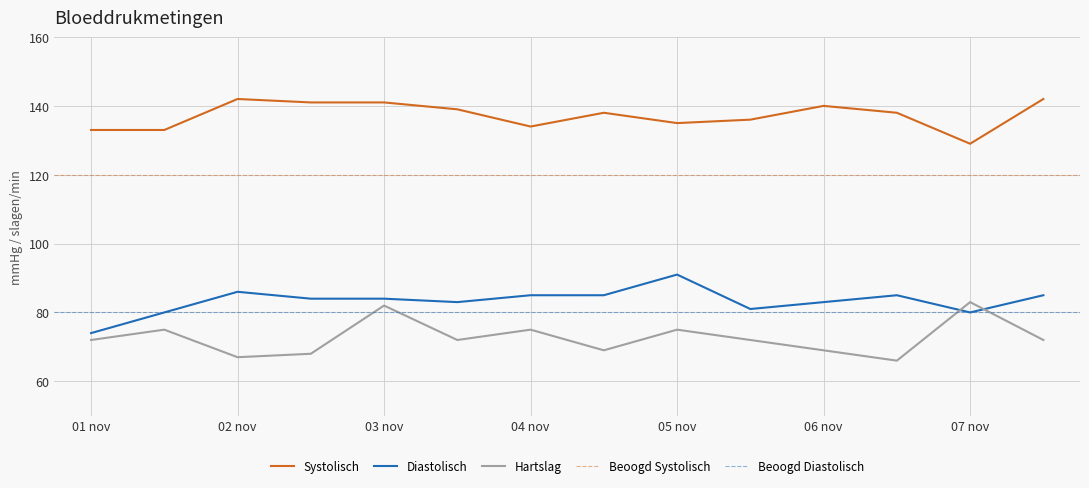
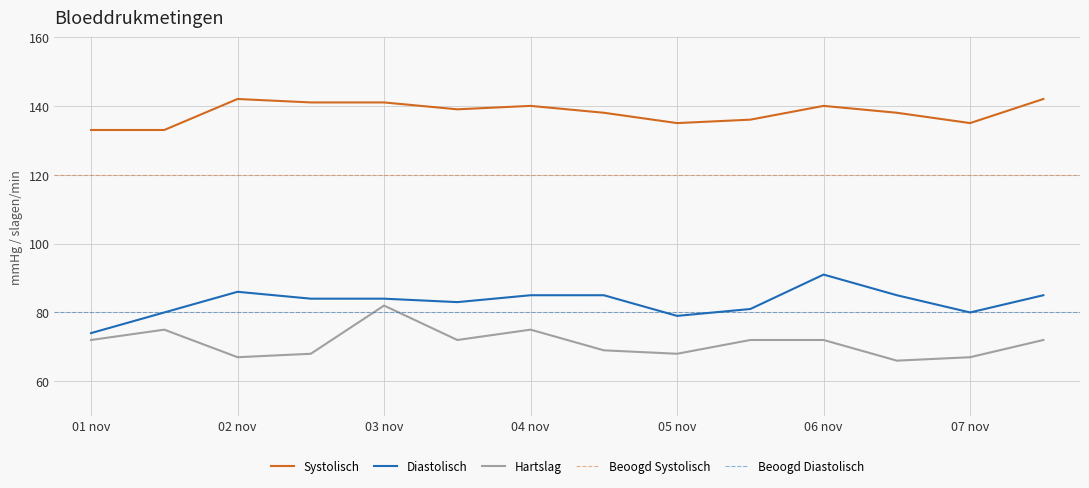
  {
    "Systolisch": {
      "01 nov": 133,
      "02 nov": 142,
      "03 nov": 141,
-     "04 nov": 134,
+     "04 nov": 140,
      "05 nov": 135,
      "06 nov": 140,
-     "07 nov": 129
+     "07 nov": 135
    },
    "Diastolisch": {
      "01 nov": 74,
      "02 nov": 86,
      "03 nov": 84,
      "04 nov": 85,
-     "05 nov": 91,
-     "06 nov": 83,
+     "05 nov": 79,
+     "06 nov": 91,
      "07 nov": 80
    },
    "Hartslag": {
      "01 nov": 72,
      "02 nov": 67,
      "03 nov": 82,
      "04 nov": 75,
-     "05 nov": 75,
-     "06 nov": 69,
-     "07 nov": 83
+     "05 nov": 68,
+     "06 nov": 72,
+     "07 nov": 67
    }
  }
